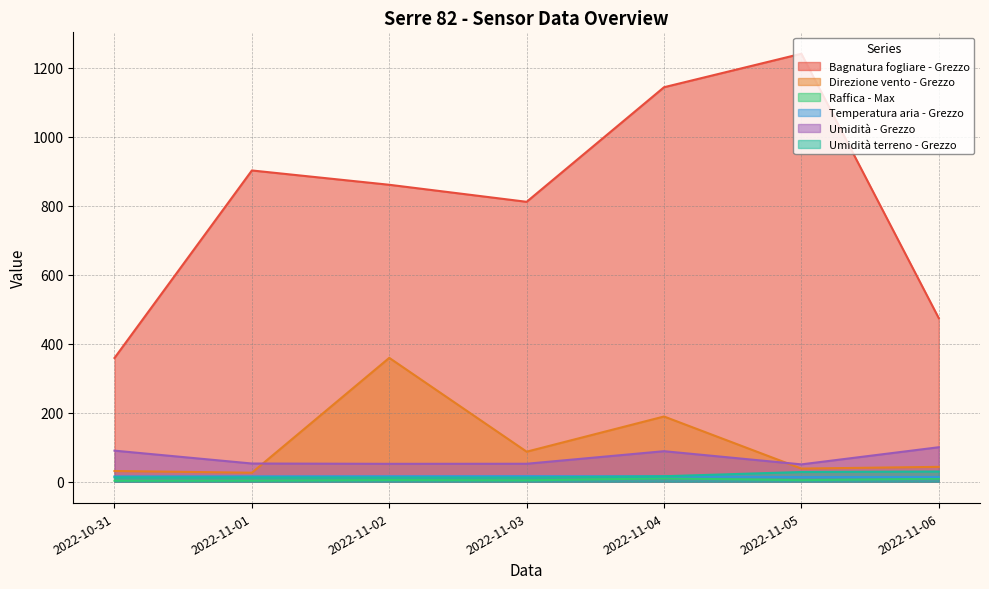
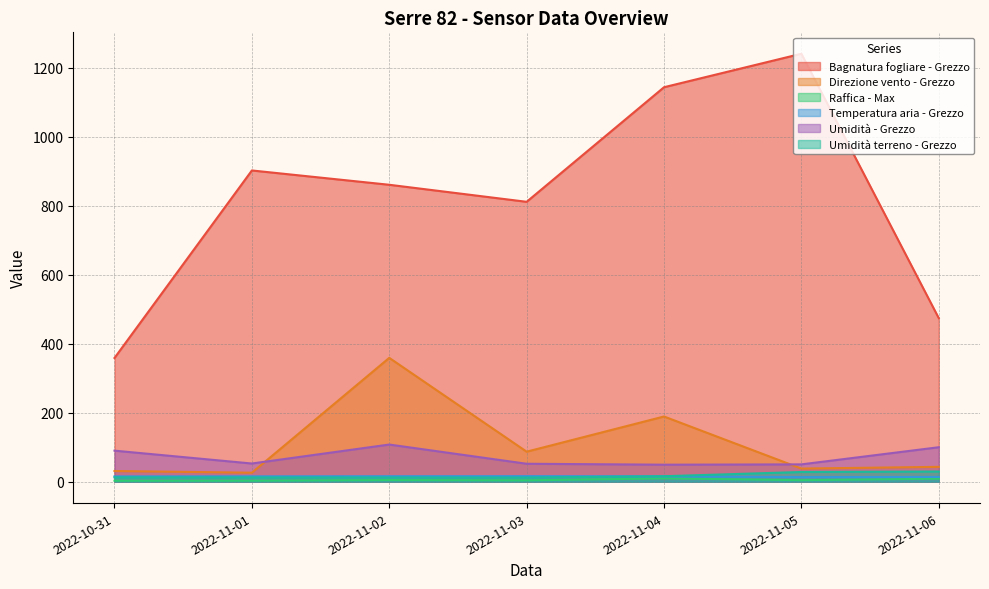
  {
    "Umidità - Grezzo": {
      "2022-10-31": 90,
      "2022-11-01": 50,
-     "2022-11-02": 50,
+     "2022-11-02": 110,
      "2022-11-03": 50,
-     "2022-11-04": 90,
+     "2022-11-04": 50,
      "2022-11-05": 50,
      "2022-11-06": 100
    }
  }
